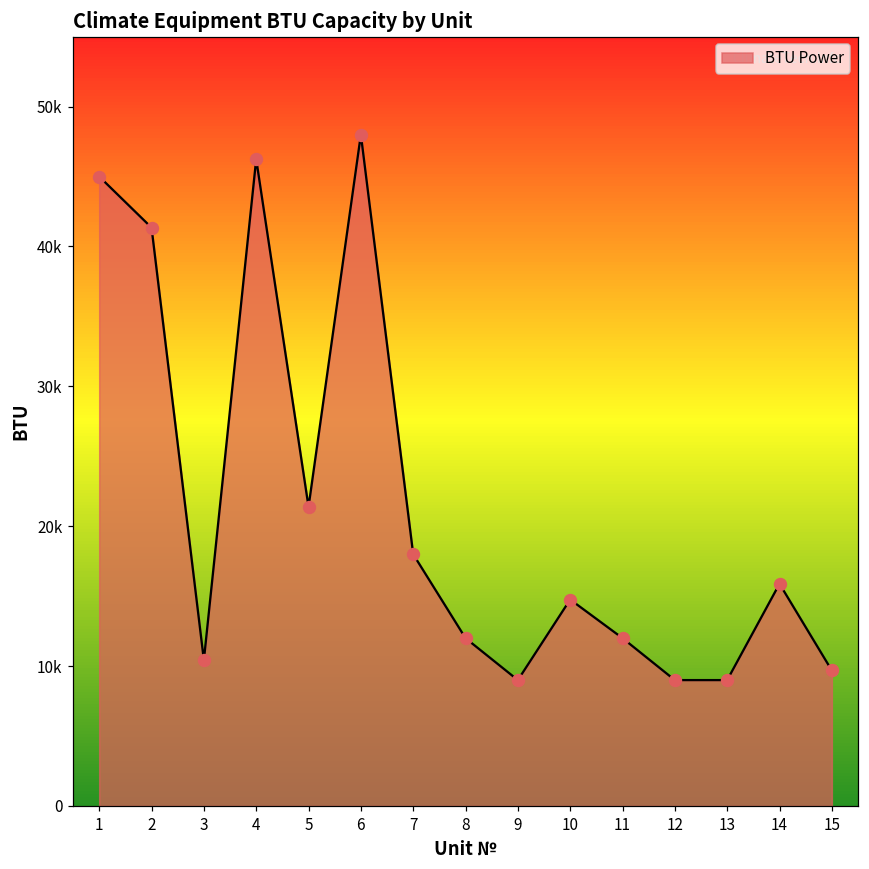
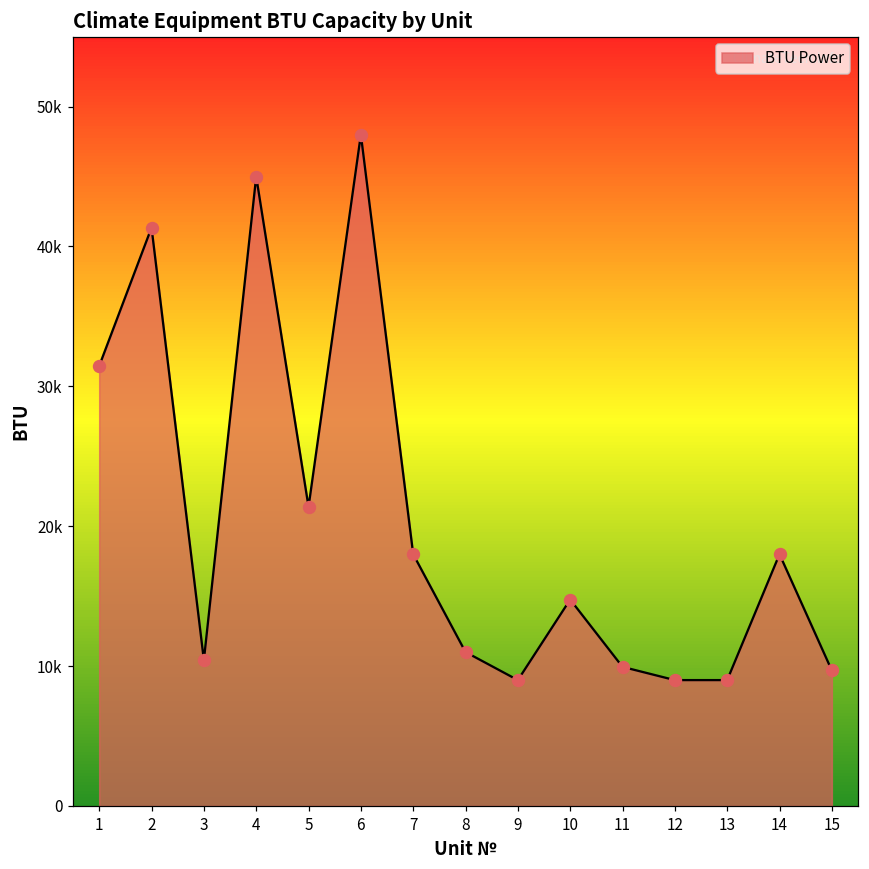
  {
-   "1": 45000,
+   "1": 31500,
    "2": 41300,
    "3": 10400,
-   "4": 46200,
+   "4": 45000,
    "5": 21400,
    "6": 48000,
    "7": 18000,
-   "8": 12000,
+   "8": 11000,
    "9": 9000,
    "10": 14800,
-   "11": 12000,
+   "11": 9900,
    "12": 9000,
    "13": 9000,
-   "14": 15900,
+   "14": 18000,
    "15": 9700
  }
